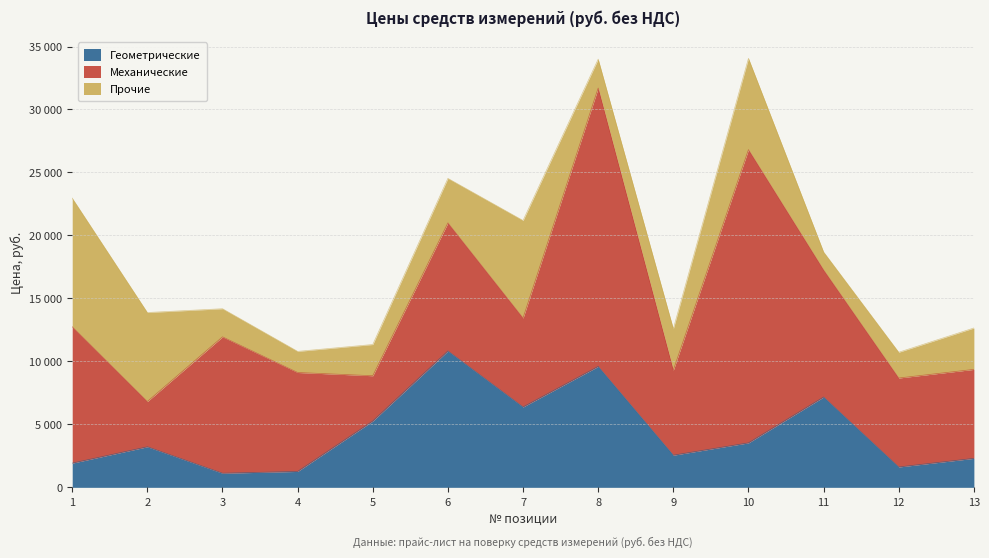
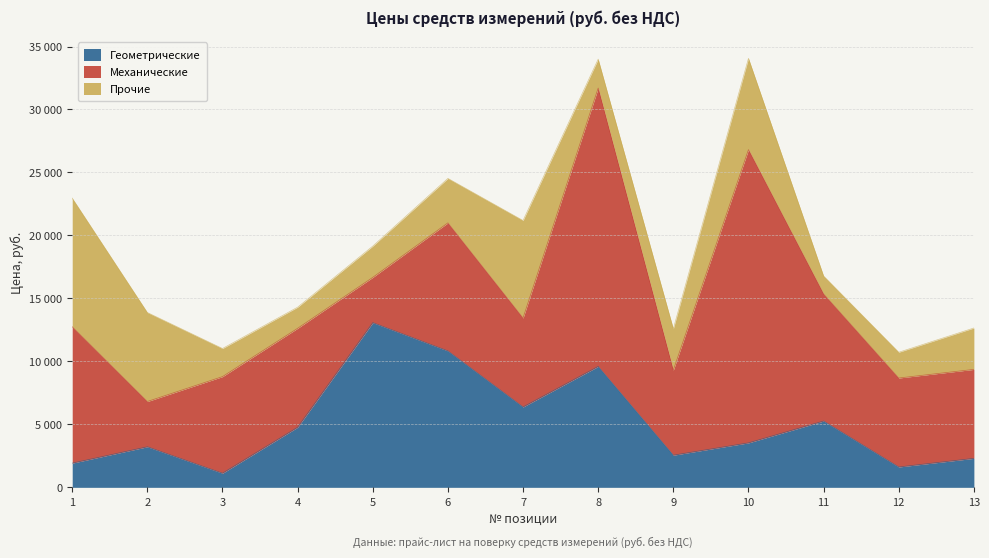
  {
    "Геометрические": {
      "1": 1900,
      "2": 3200,
      "3": 1100,
-     "4": 1300,
-     "5": 5300,
+     "4": 4800,
+     "5": 13100,
      "6": 10800,
      "7": 6400,
      "8": 9600,
      "9": 2600,
      "10": 3500,
-     "11": 7200,
+     "11": 5300,
      "12": 1600,
      "13": 2300
    },
    "Механические": {
      "1": 10800,
      "2": 3600,
-     "3": 10800,
+     "3": 7700,
      "4": 7900,
      "5": 3600,
      "6": 10200,
      "7": 7100,
      "8": 22100,
      "9": 6800,
      "10": 23300,
      "11": 10100,
      "12": 7100,
      "13": 7100
    },
    "Прочие": {
      "1": 10200,
      "2": 7100,
      "3": 2200,
      "4": 1700,
      "5": 2500,
      "6": 3500,
      "7": 7700,
      "8": 2300,
      "9": 3300,
      "10": 7200,
      "11": 1400,
      "12": 2000,
      "13": 3300
    }
  }
